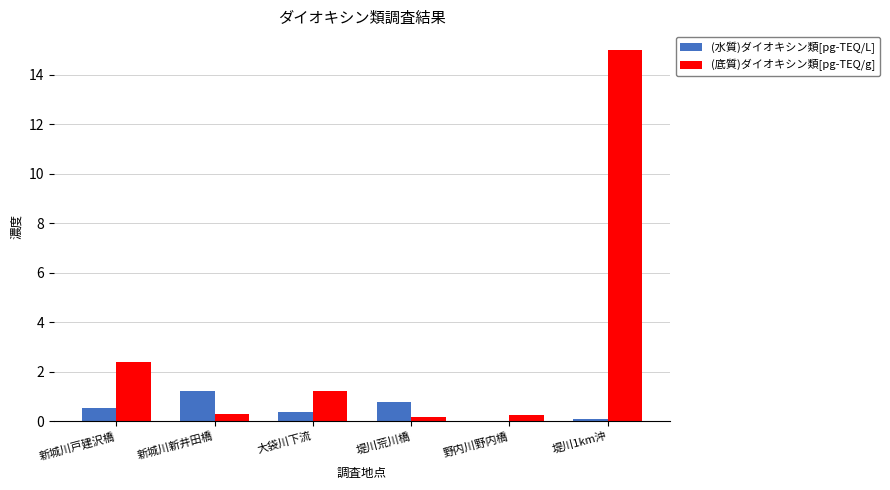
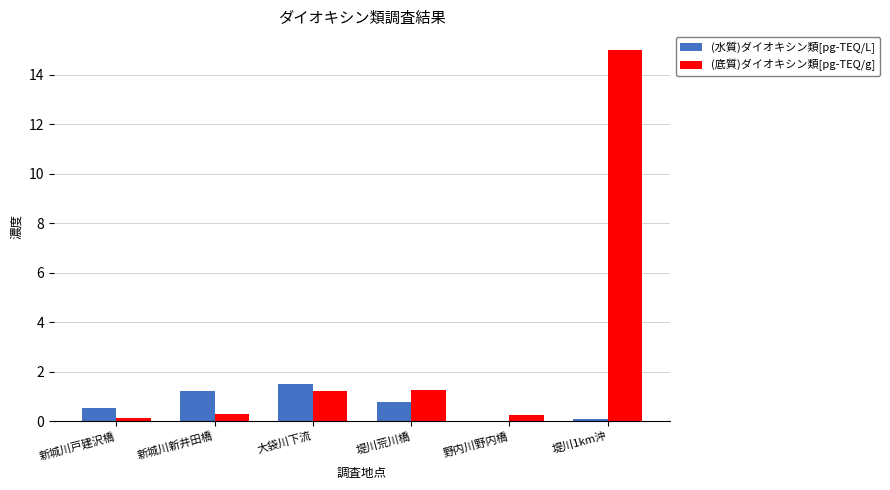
  {
    "(水質)ダイオキシン類[pg-TEQ/L]": {
      "新城川戸建沢橋": 0.5,
      "新城川新井田橋": 1.2,
-     "大袋川下流": 0.4,
+     "大袋川下流": 1.5,
      "堤川荒川橋": 0.8
    },
    "(底質)ダイオキシン類[pg-TEQ/g]": {
-     "新城川戸建沢橋": 2.4,
+     "新城川戸建沢橋": 0.1,
      "新城川新井田橋": 0.3,
      "大袋川下流": 1.2,
-     "堤川荒川橋": 0.2,
+     "堤川荒川橋": 1.3,
      "野内川野内橋": 0.2,
      "堤川1km沖": 15.0
    }
  }
